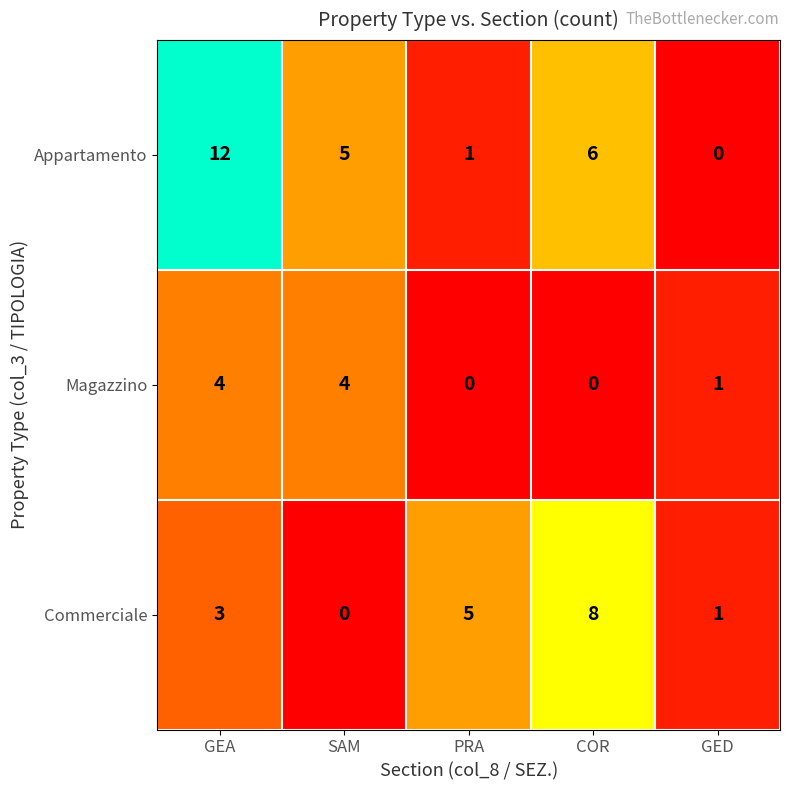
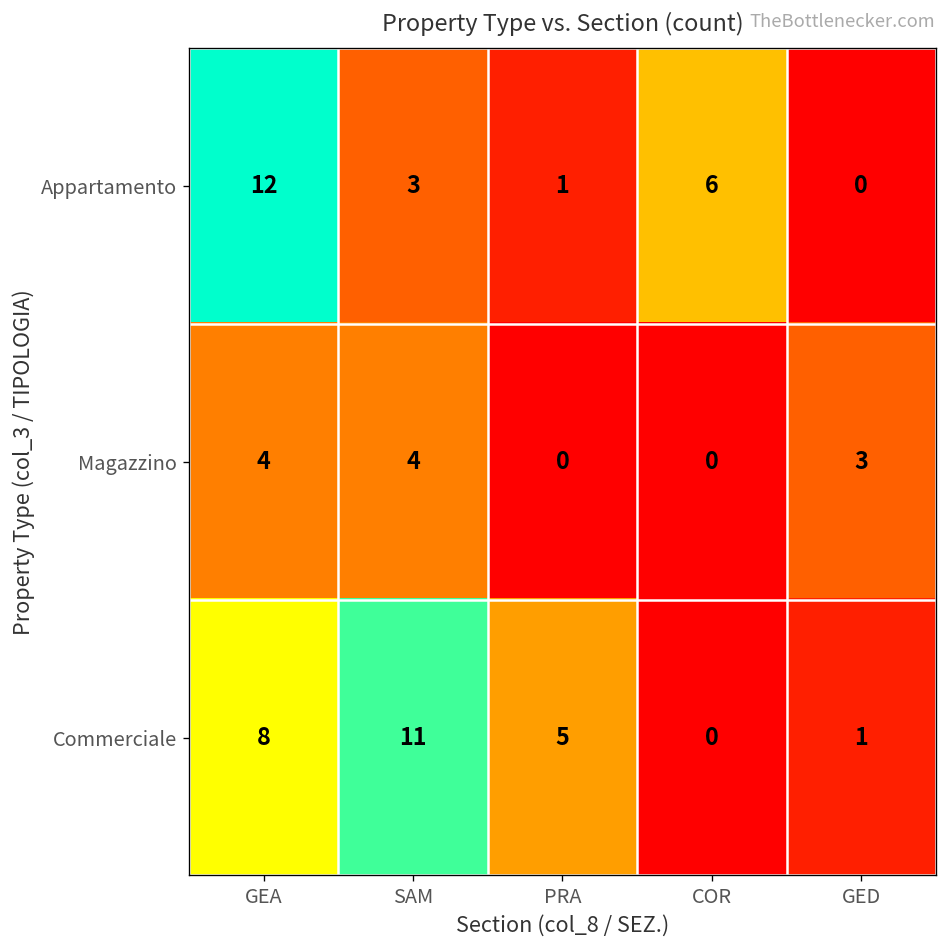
  {
    "Appartamento": {
      "GEA": 12,
-     "SAM": 5,
+     "SAM": 3,
      "PRA": 1,
      "COR": 6,
      "GED": 0
    },
    "Magazzino": {
      "GEA": 4,
      "SAM": 4,
      "PRA": 0,
      "COR": 0,
-     "GED": 1
+     "GED": 3
    },
    "Commerciale": {
-     "GEA": 3,
-     "SAM": 0,
+     "GEA": 8,
+     "SAM": 11,
      "PRA": 5,
-     "COR": 8,
+     "COR": 0,
      "GED": 1
    }
  }
